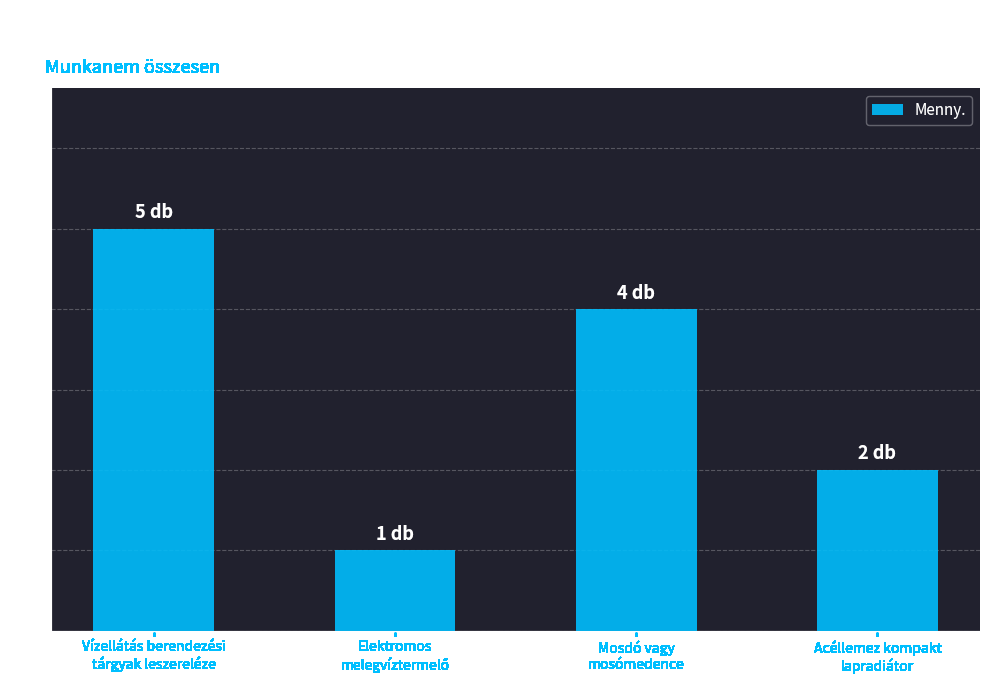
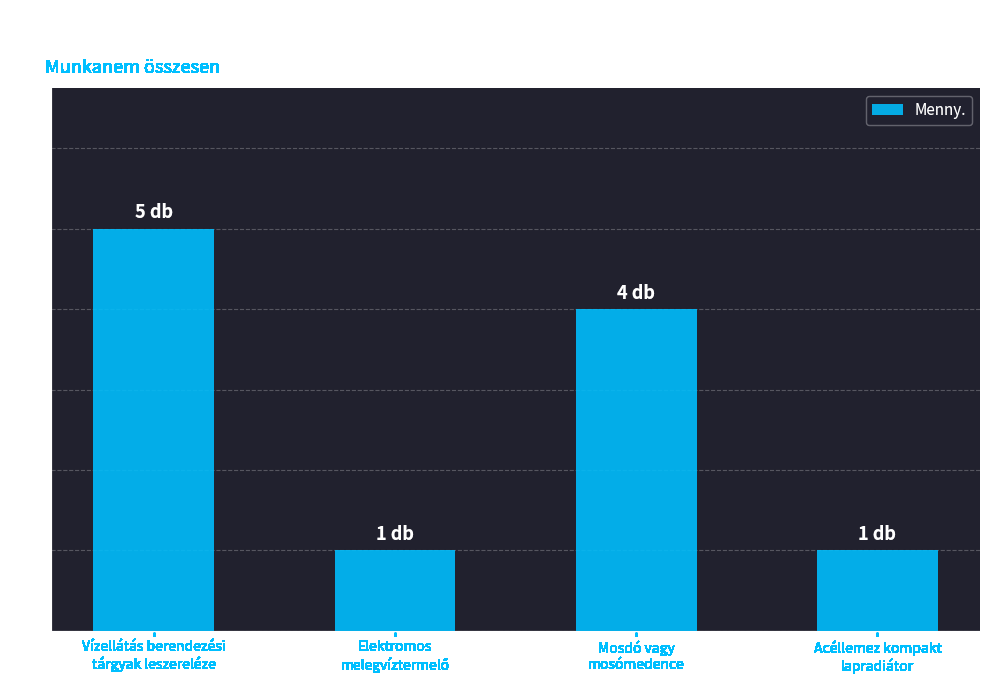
  {
    "Vízellátás berendezési tárgyak leszereléze": 5,
    "Elektromos melegvíztermelő": 1,
    "Mosdó vagy mosómedence": 4,
-   "Acéllemez kompakt lapradiátor": 2
+   "Acéllemez kompakt lapradiátor": 1
  }
